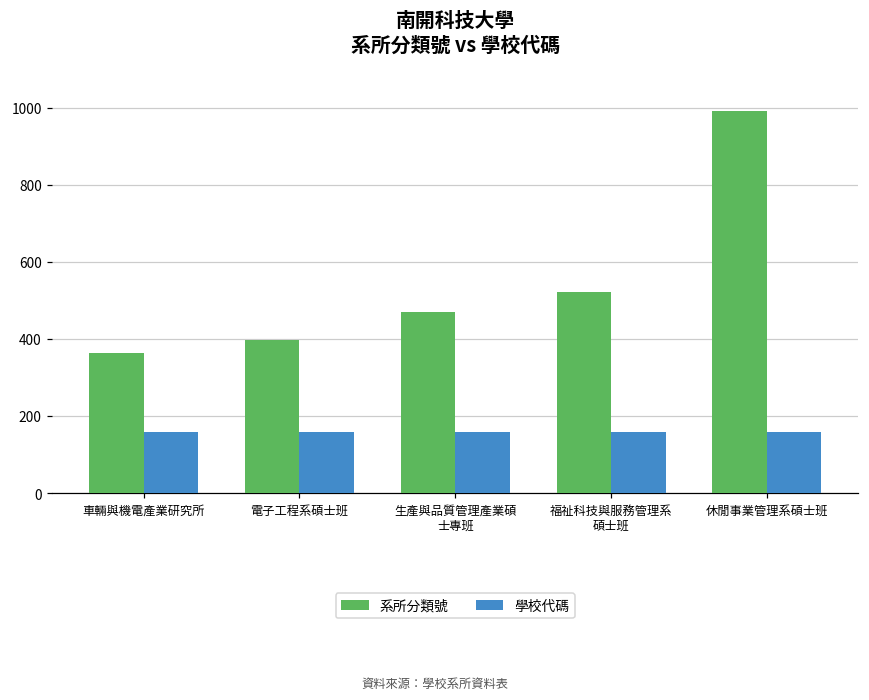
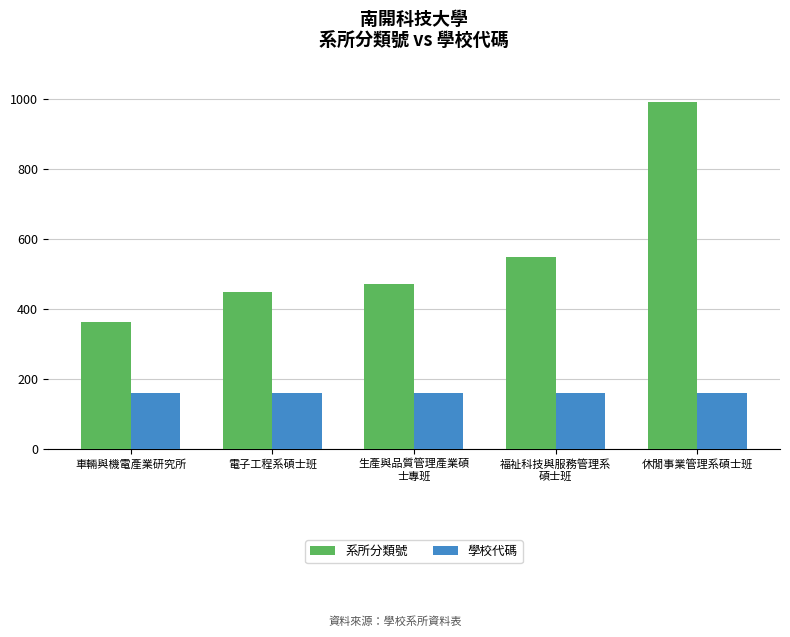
  {
    "系所分類號": {
      "車輛與機電產業研究所": 360,
-     "電子工程系碩士班": 400,
+     "電子工程系碩士班": 450,
      "生產與品質管理產業碩 士專班": 470,
-     "福祉科技與服務管理系 碩士班": 520,
+     "福祉科技與服務管理系 碩士班": 550,
      "休閒事業管理系碩士班": 990
    },
    "學校代碼": {
      "車輛與機電產業研究所": 160,
      "電子工程系碩士班": 160,
      "生產與品質管理產業碩 士專班": 160,
      "福祉科技與服務管理系 碩士班": 160,
      "休閒事業管理系碩士班": 160
    }
  }
